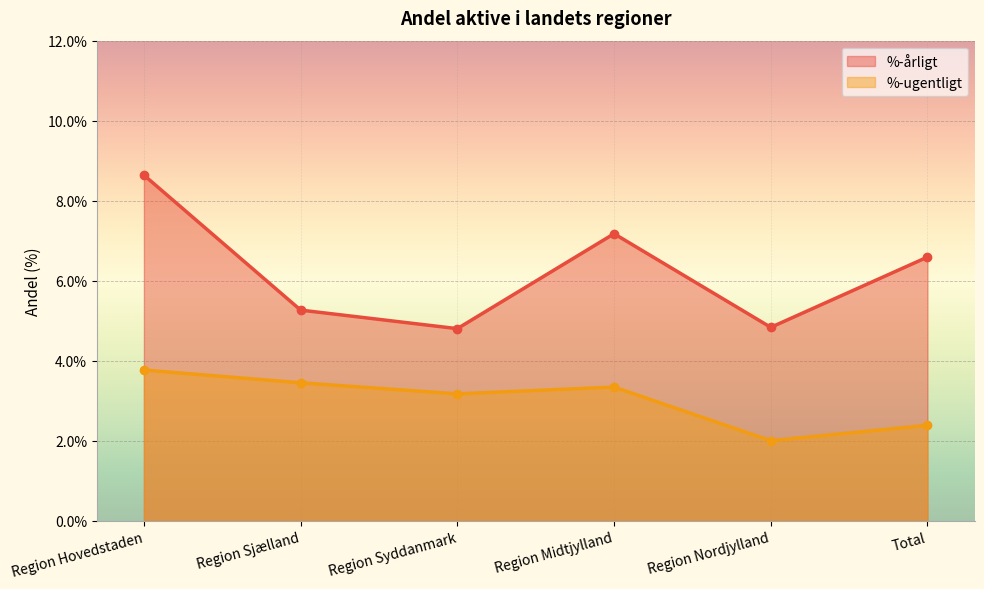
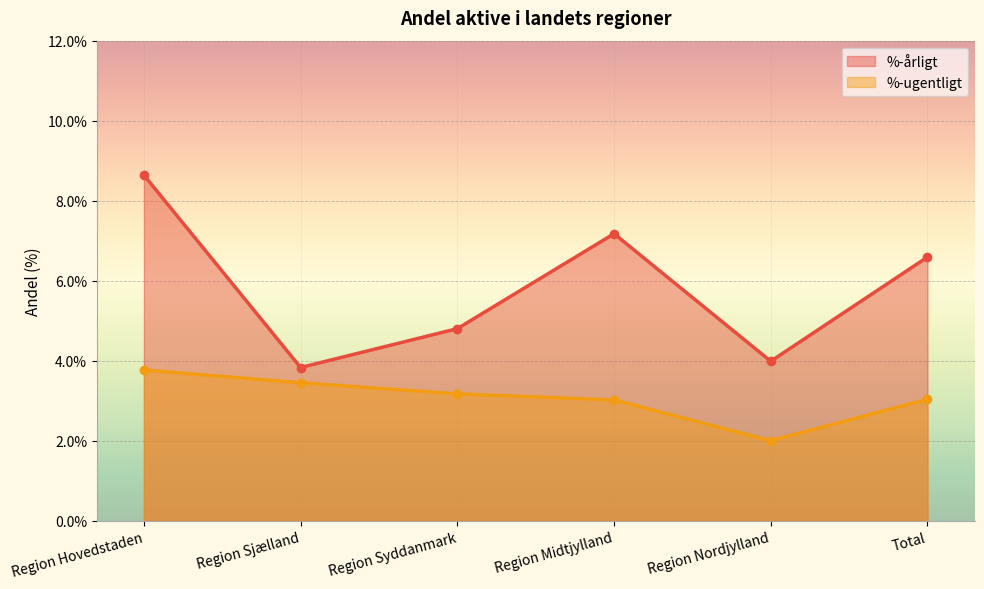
  {
    "%-årligt": {
      "Region Hovedstaden": "8.6%",
-     "Region Sjælland": "5.3%",
+     "Region Sjælland": "3.8%",
      "Region Syddanmark": "4.8%",
      "Region Midtjylland": "7.2%",
-     "Region Nordjylland": "4.8%",
+     "Region Nordjylland": "4.0%",
      "Total": "6.6%"
    },
    "%-ugentligt": {
      "Region Hovedstaden": "3.8%",
      "Region Sjælland": "3.5%",
      "Region Syddanmark": "3.2%",
-     "Region Midtjylland": "3.3%",
+     "Region Midtjylland": "3.0%",
      "Region Nordjylland": "2.0%",
-     "Total": "2.4%"
+     "Total": "3.0%"
    }
  }
